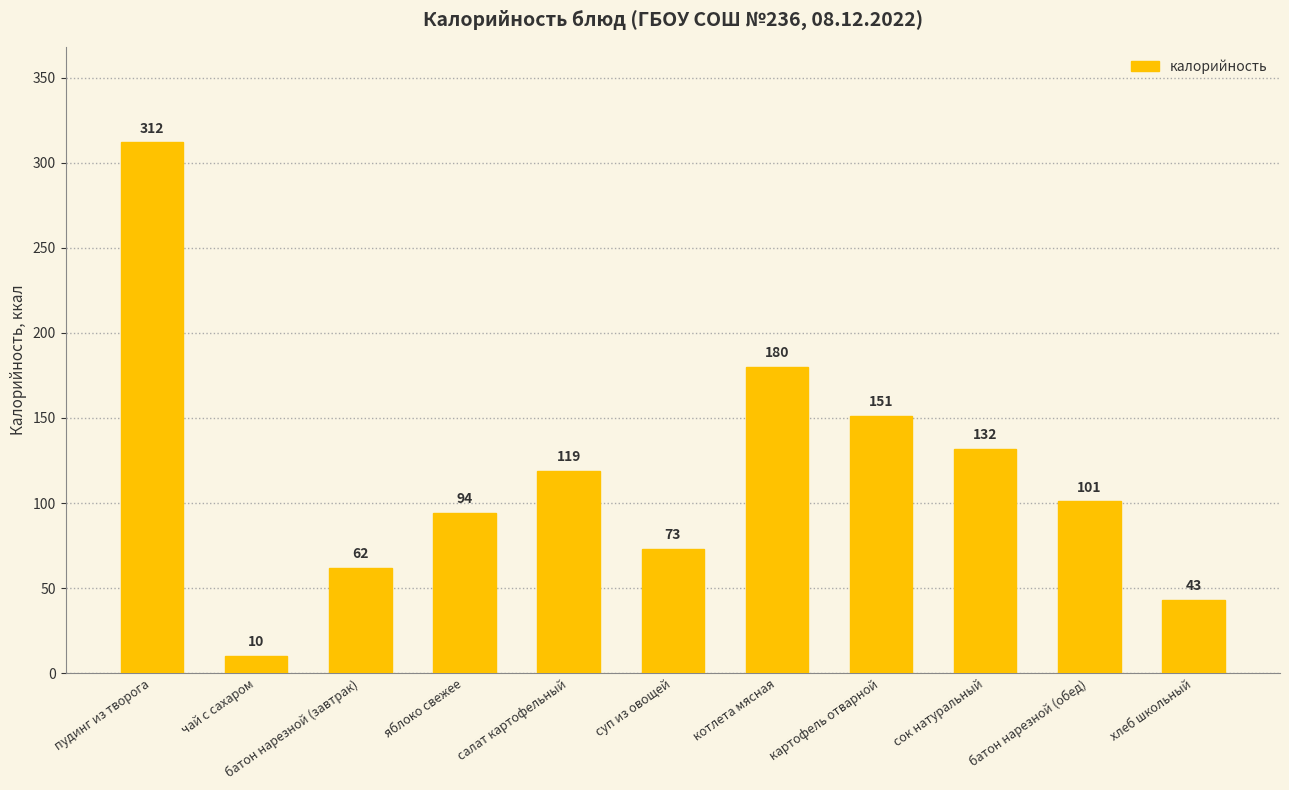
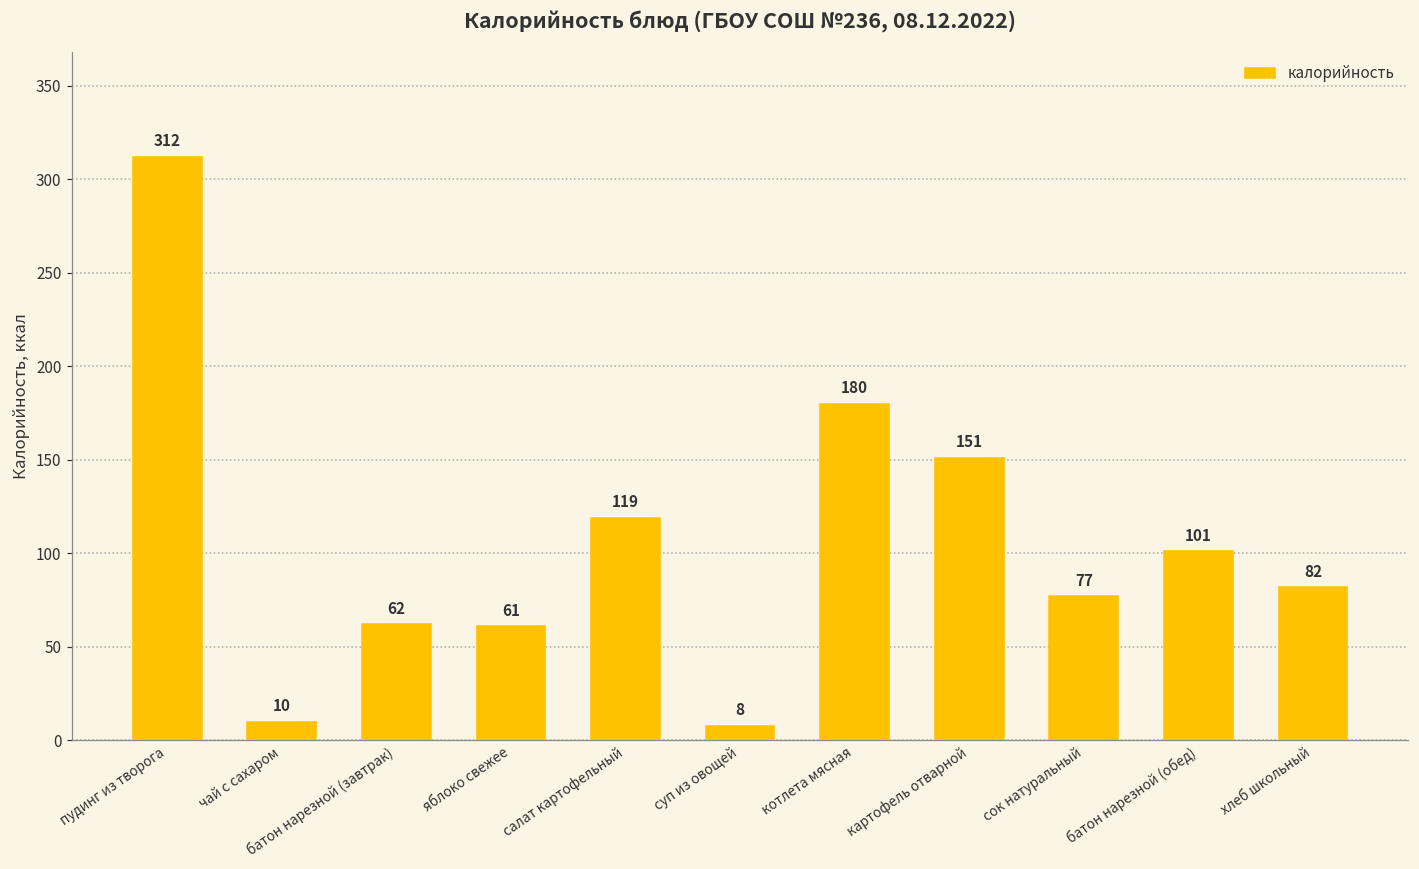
  {
    "пудинг из творога": 312,
    "чай с сахаром": 10,
    "батон нарезной (завтрак)": 62,
-   "яблоко свежее": 94,
+   "яблоко свежее": 61,
    "салат картофельный": 119,
-   "суп из овощей": 73,
+   "суп из овощей": 8,
    "котлета мясная": 180,
    "картофель отварной": 151,
-   "сок натуральный": 132,
+   "сок натуральный": 77,
    "батон нарезной (обед)": 101,
-   "хлеб школьный": 43
+   "хлеб школьный": 82
  }
